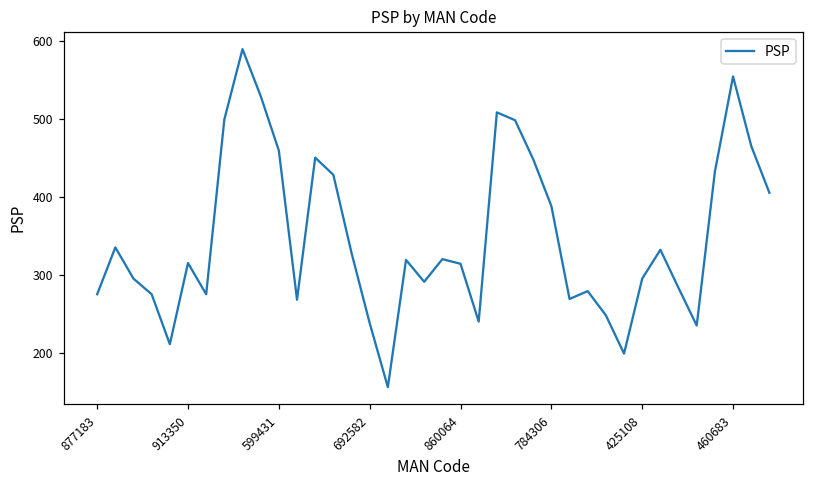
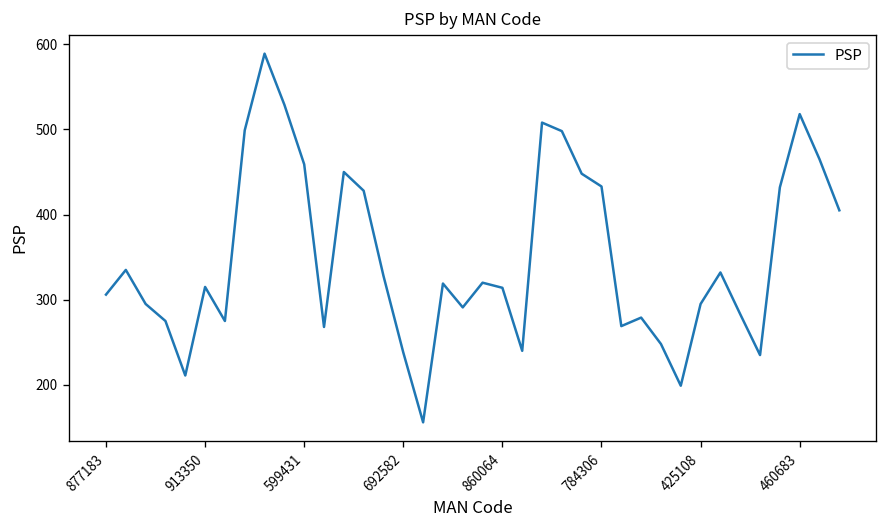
  {
-   "877183": 280,
+   "877183": 310,
    "913350": 320,
    "599431": 460,
    "692582": 240,
    "860064": 310,
-   "784306": 390,
+   "784306": 430,
    "425108": 300,
-   "460683": 550
+   "460683": 520
  }
